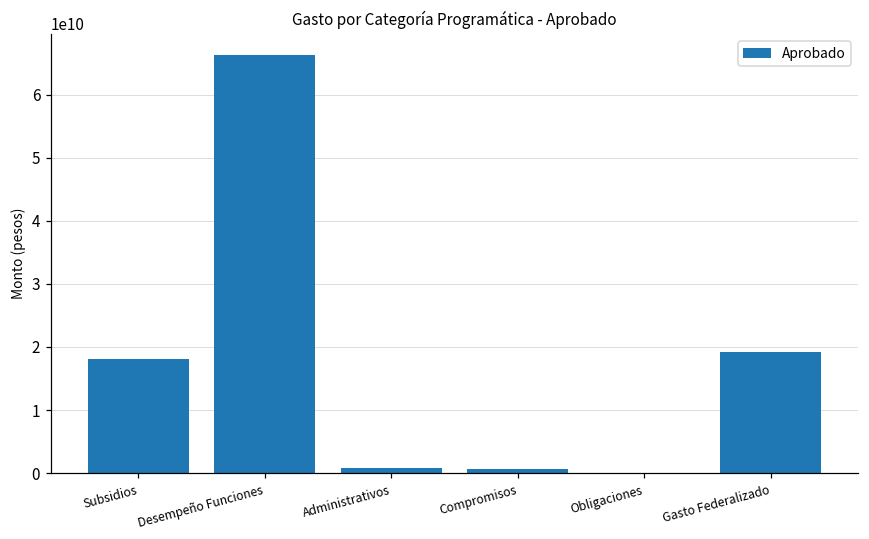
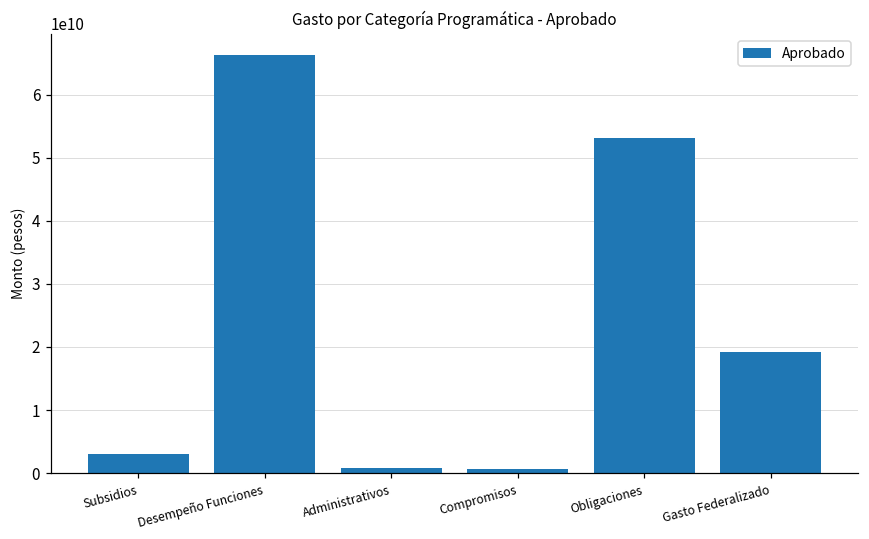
  {
-   "Subsidios": 18000000000,
+   "Subsidios": 3000000000,
    "Desempeño Funciones": 66000000000,
    "Administrativos": 1000000000,
    "Compromisos": 1000000000,
-   "Obligaciones": 0,
+   "Obligaciones": 53000000000,
    "Gasto Federalizado": 19000000000
  }
